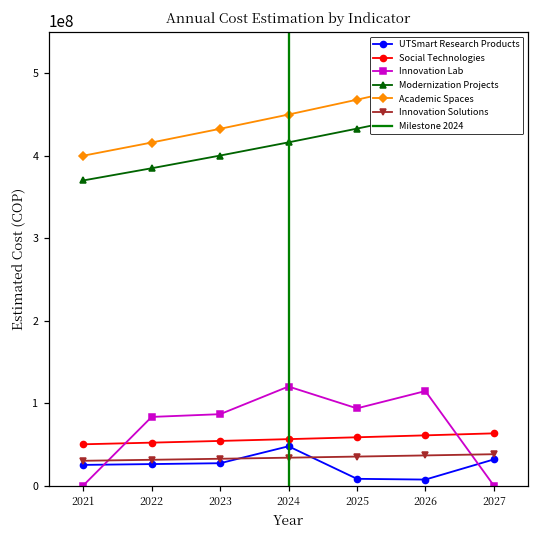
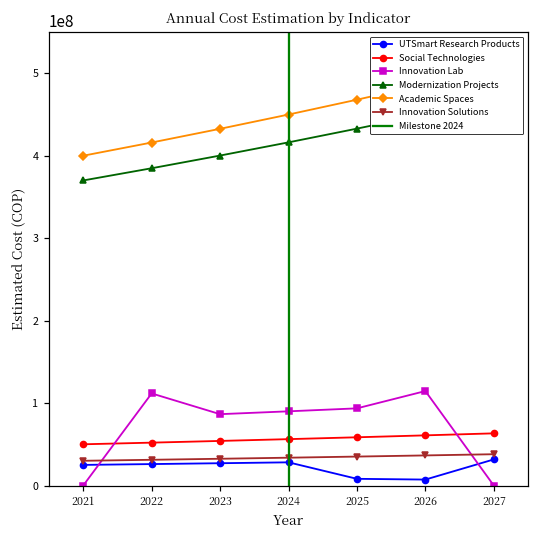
  {
    "UTSmart Research Products": {
      "2021": 30000000,
      "2022": 30000000,
      "2023": 30000000,
-     "2024": 50000000,
+     "2024": 30000000,
      "2025": 10000000,
      "2026": 10000000,
      "2027": 30000000
    },
    "Social Technologies": {
      "2021": 50000000,
      "2022": 50000000,
      "2023": 50000000,
      "2024": 60000000,
      "2025": 60000000,
      "2026": 60000000,
      "2027": 60000000
    },
    "Innovation Lab": {
      "2021": 0,
-     "2022": 80000000,
+     "2022": 110000000,
      "2023": 90000000,
-     "2024": 120000000,
+     "2024": 90000000,
      "2025": 90000000,
      "2026": 110000000,
      "2027": 0
    },
    "Modernization Projects": {
      "2021": 370000000,
      "2022": 380000000,
      "2023": 400000000,
      "2024": 420000000,
      "2025": 430000000
    },
    "Academic Spaces": {
      "2021": 400000000,
      "2022": 420000000,
      "2023": 430000000,
      "2024": 450000000,
      "2025": 470000000
    },
    "Innovation Solutions": {
      "2021": 30000000,
      "2022": 30000000,
      "2023": 30000000,
      "2024": 30000000,
      "2025": 40000000,
      "2026": 40000000,
      "2027": 40000000
    }
  }
